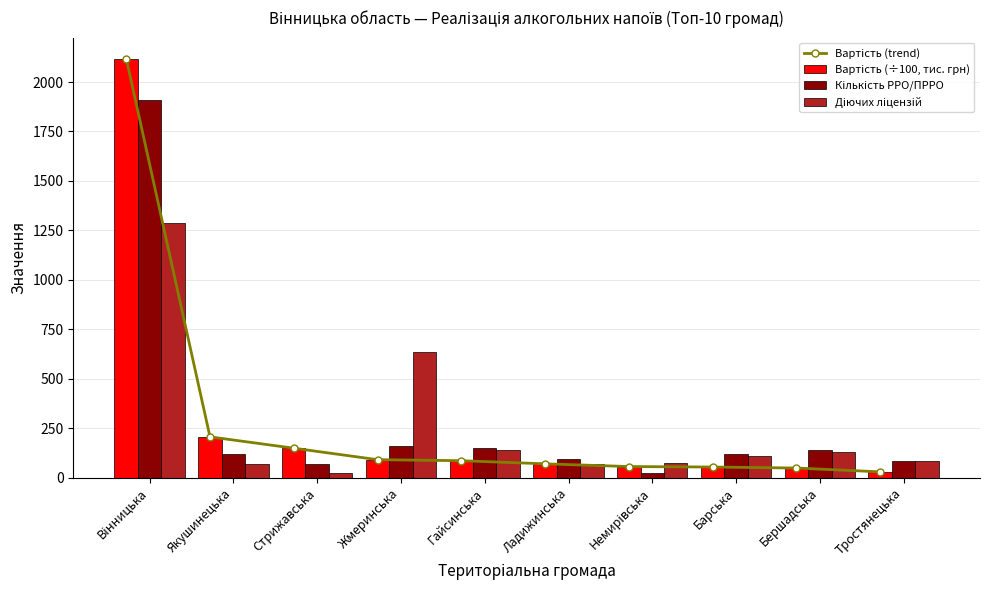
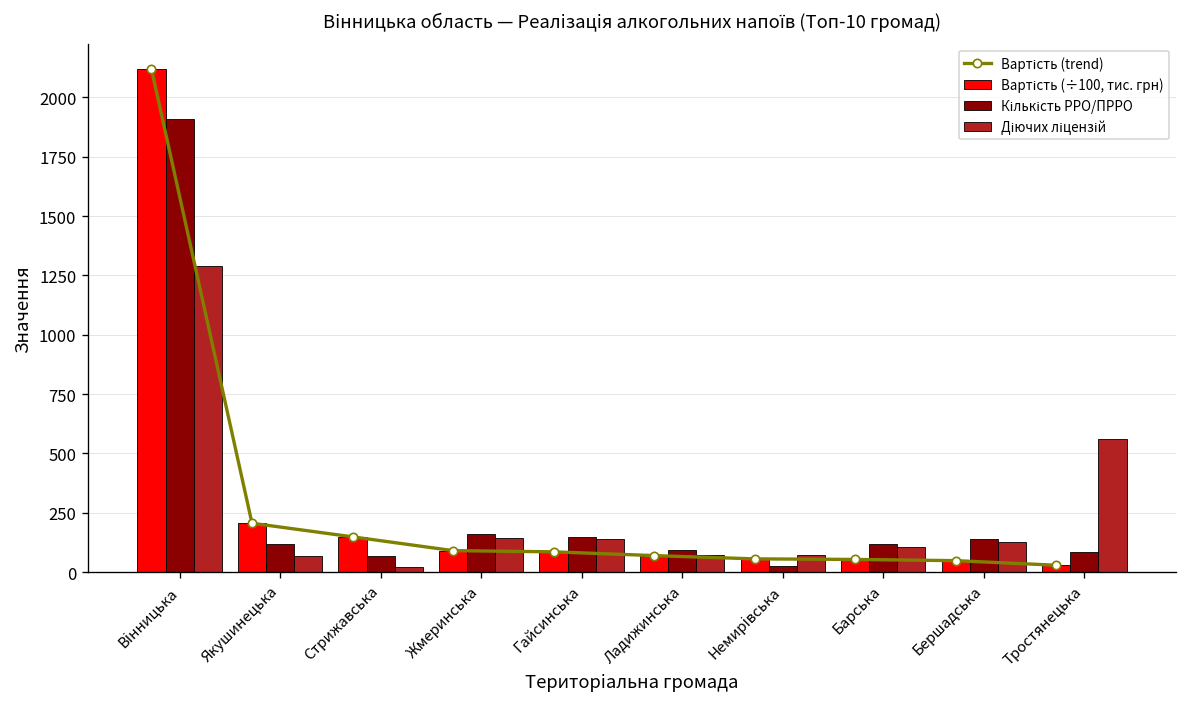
  {
    "Вартість (÷100, тис. грн)": {
      "Вінницька": 2120,
      "Якушинецька": 210,
      "Стрижавська": 150,
      "Жмеринська": 90,
      "Гайсинська": 90,
      "Ладижинська": 70,
      "Немирівська": 60,
      "Барська": 50,
      "Бершадська": 50,
      "Тростянецька": 30
    },
    "Кількість РРО/ПРРО": {
      "Вінницька": 1910,
      "Якушинецька": 120,
      "Стрижавська": 70,
      "Жмеринська": 160,
      "Гайсинська": 150,
      "Ладижинська": 90,
      "Немирівська": 30,
      "Барська": 120,
      "Бершадська": 140,
      "Тростянецька": 80
    },
    "Діючих ліцензій": {
      "Вінницька": 1290,
      "Якушинецька": 70,
      "Стрижавська": 20,
-     "Жмеринська": 640,
+     "Жмеринська": 140,
      "Гайсинська": 140,
      "Ладижинська": 70,
      "Немирівська": 70,
      "Барська": 110,
      "Бершадська": 130,
-     "Тростянецька": 90
+     "Тростянецька": 560
    }
  }
